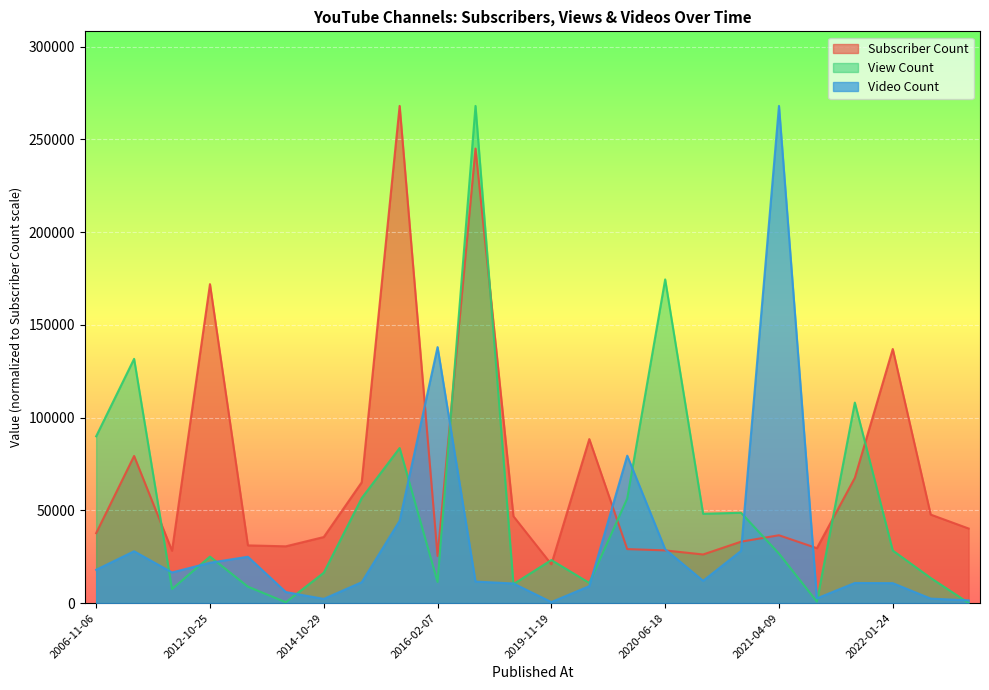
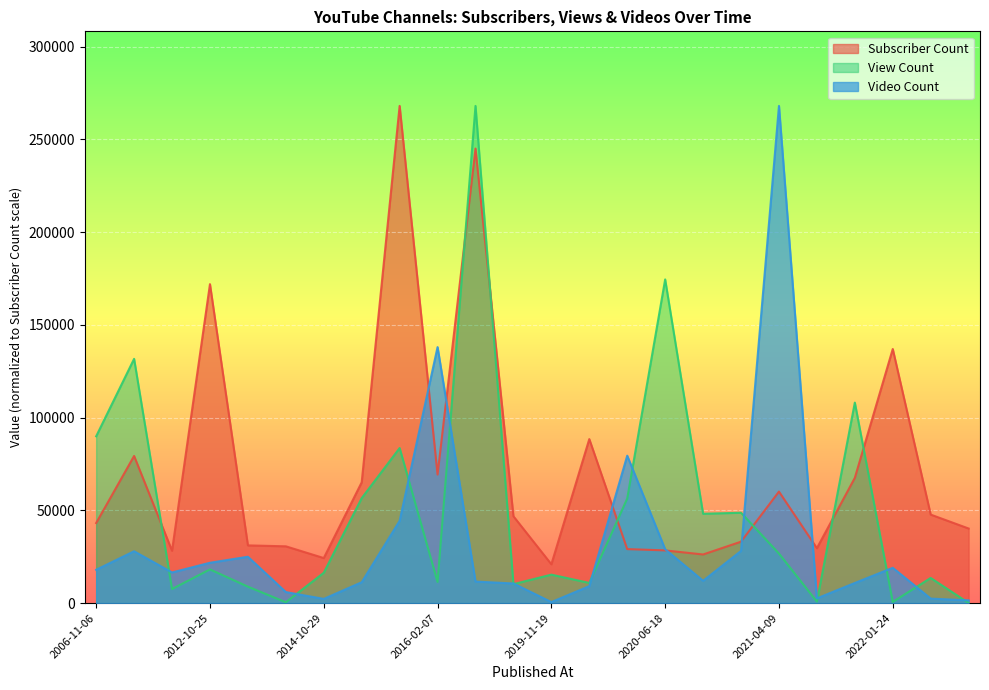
  {
    "Subscriber Count": {
-     "2006-11-06": 38000,
+     "2006-11-06": 43000,
      "2012-10-25": 172000,
-     "2014-10-29": 36000,
-     "2016-02-07": 25000,
+     "2014-10-29": 24000,
+     "2016-02-07": 69000,
      "2019-11-19": 21000,
-     "2021-04-09": 37000,
+     "2021-04-09": 60000,
      "2022-01-24": 137000
    },
    "View Count": {
      "2006-11-06": 90000,
-     "2012-10-25": 25000,
+     "2012-10-25": 18000,
      "2014-10-29": 16000,
      "2016-02-07": 11000,
-     "2019-11-19": 23000,
+     "2019-11-19": 15000,
      "2020-06-18": 174000,
      "2021-04-09": 27000,
-     "2022-01-24": 28000
+     "2022-01-24": 1000
    },
    "Video Count": {
      "2006-11-06": 18000,
      "2012-10-25": 22000,
      "2014-10-29": 2000,
      "2016-02-07": 138000,
      "2019-11-19": 1000,
      "2021-04-09": 268000,
-     "2022-01-24": 11000
+     "2022-01-24": 19000
    }
  }
